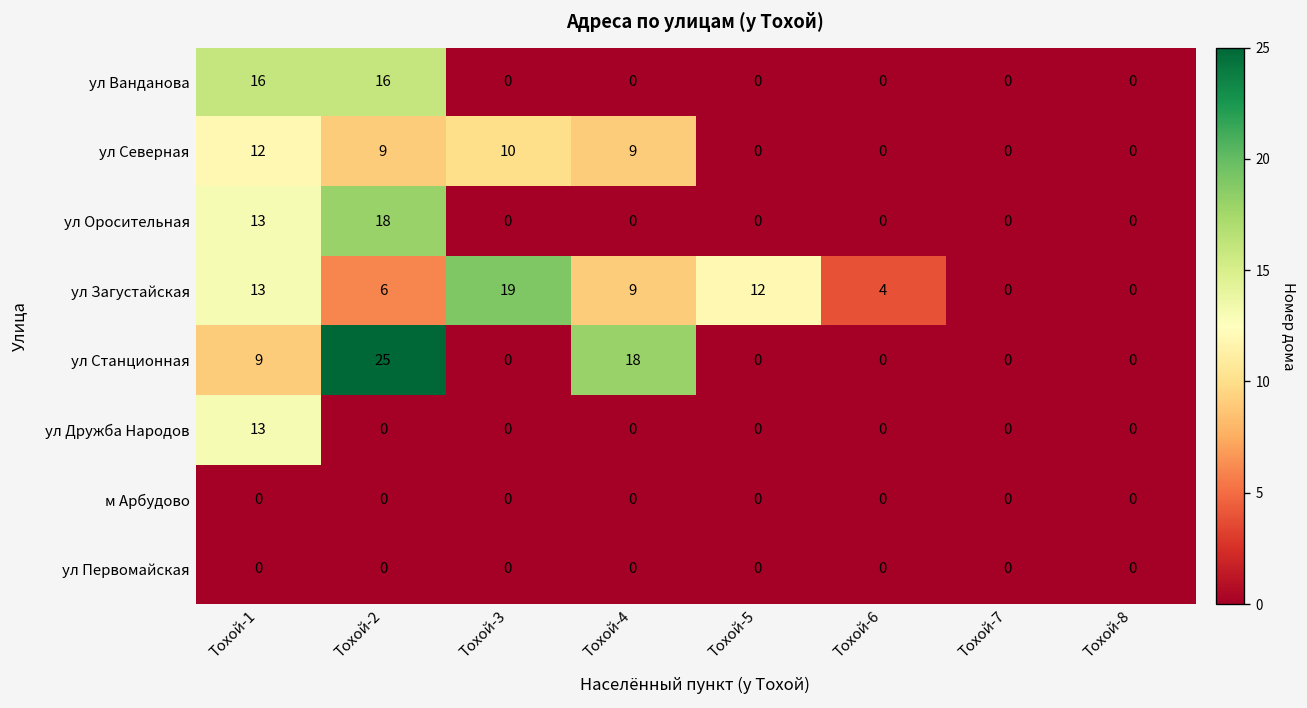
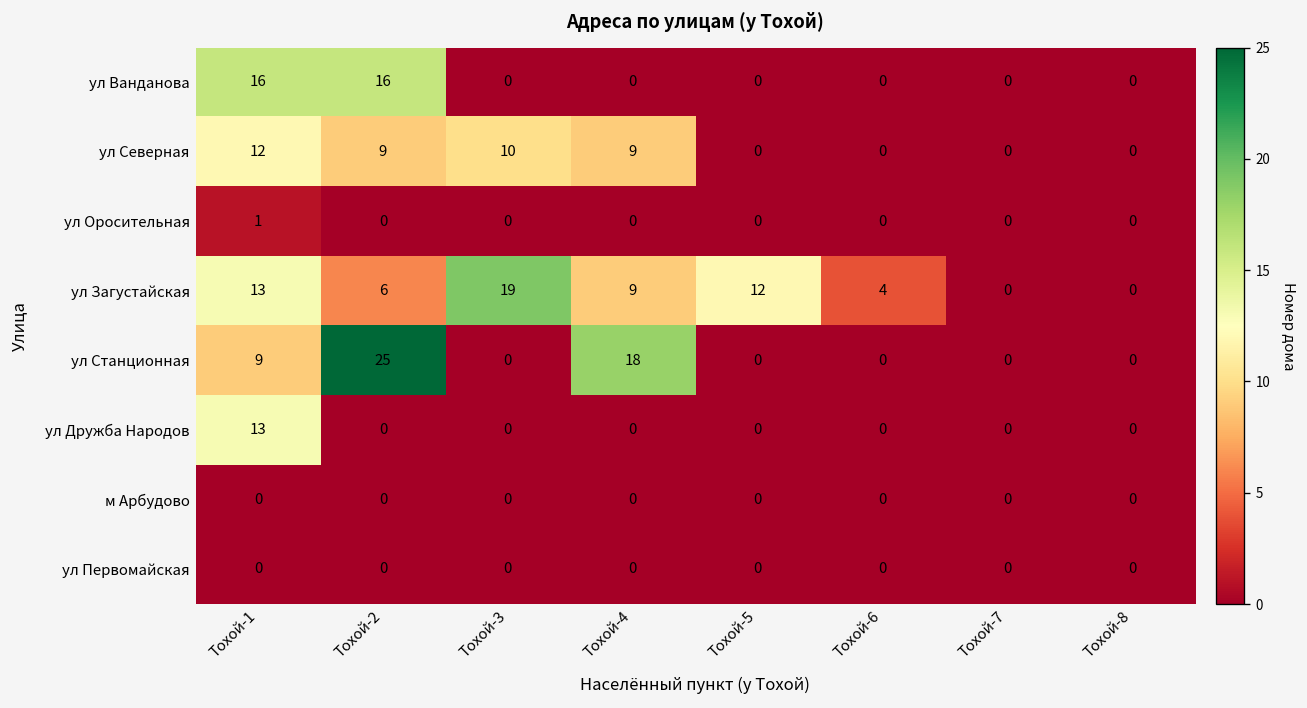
  {
    "ул Ванданова": {
      "Тохой-1": 16,
      "Тохой-2": 16,
      "Тохой-3": 0,
      "Тохой-4": 0,
      "Тохой-5": 0,
      "Тохой-6": 0,
      "Тохой-7": 0,
      "Тохой-8": 0
    },
    "ул Северная": {
      "Тохой-1": 12,
      "Тохой-2": 9,
      "Тохой-3": 10,
      "Тохой-4": 9,
      "Тохой-5": 0,
      "Тохой-6": 0,
      "Тохой-7": 0,
      "Тохой-8": 0
    },
    "ул Оросительная": {
-     "Тохой-1": 13,
-     "Тохой-2": 18,
+     "Тохой-1": 1,
+     "Тохой-2": 0,
      "Тохой-3": 0,
      "Тохой-4": 0,
      "Тохой-5": 0,
      "Тохой-6": 0,
      "Тохой-7": 0,
      "Тохой-8": 0
    },
    "ул Загустайская": {
      "Тохой-1": 13,
      "Тохой-2": 6,
      "Тохой-3": 19,
      "Тохой-4": 9,
      "Тохой-5": 12,
      "Тохой-6": 4,
      "Тохой-7": 0,
      "Тохой-8": 0
    },
    "ул Станционная": {
      "Тохой-1": 9,
      "Тохой-2": 25,
      "Тохой-3": 0,
      "Тохой-4": 18,
      "Тохой-5": 0,
      "Тохой-6": 0,
      "Тохой-7": 0,
      "Тохой-8": 0
    },
    "ул Дружба Народов": {
      "Тохой-1": 13,
      "Тохой-2": 0,
      "Тохой-3": 0,
      "Тохой-4": 0,
      "Тохой-5": 0,
      "Тохой-6": 0,
      "Тохой-7": 0,
      "Тохой-8": 0
    },
    "м Арбудово": {
      "Тохой-1": 0,
      "Тохой-2": 0,
      "Тохой-3": 0,
      "Тохой-4": 0,
      "Тохой-5": 0,
      "Тохой-6": 0,
      "Тохой-7": 0,
      "Тохой-8": 0
    },
    "ул Первомайская": {
      "Тохой-1": 0,
      "Тохой-2": 0,
      "Тохой-3": 0,
      "Тохой-4": 0,
      "Тохой-5": 0,
      "Тохой-6": 0,
      "Тохой-7": 0,
      "Тохой-8": 0
    }
  }
